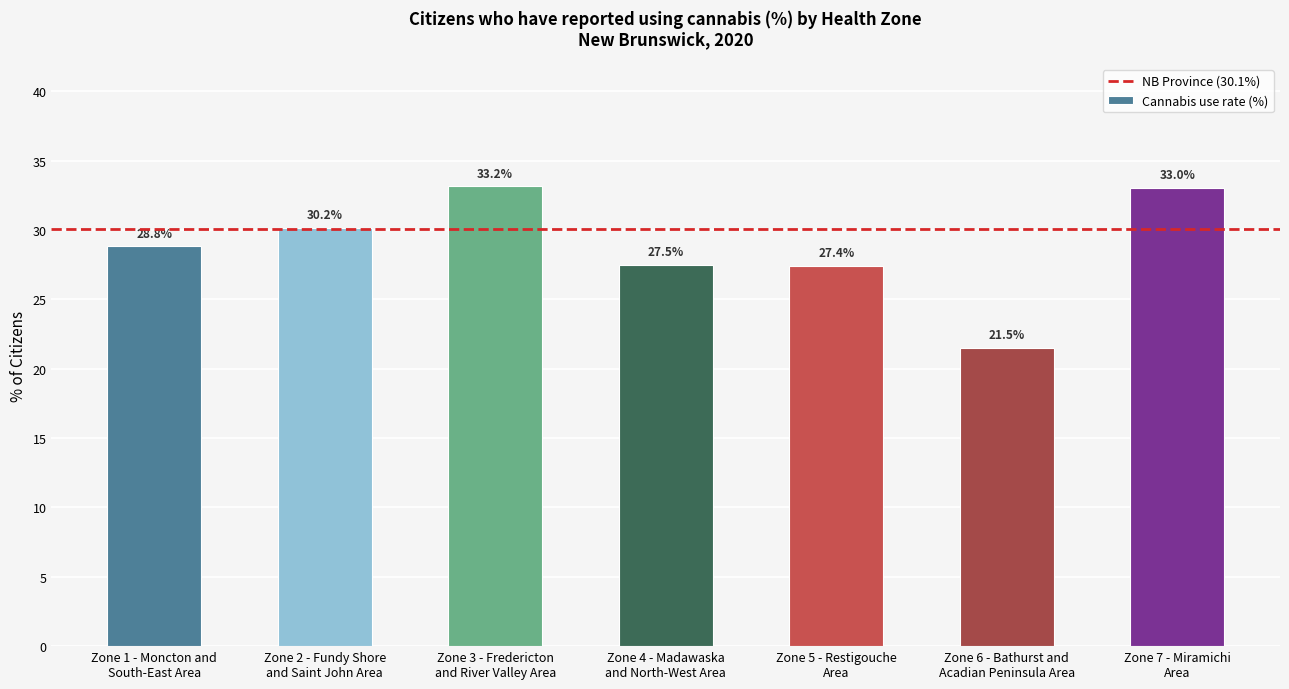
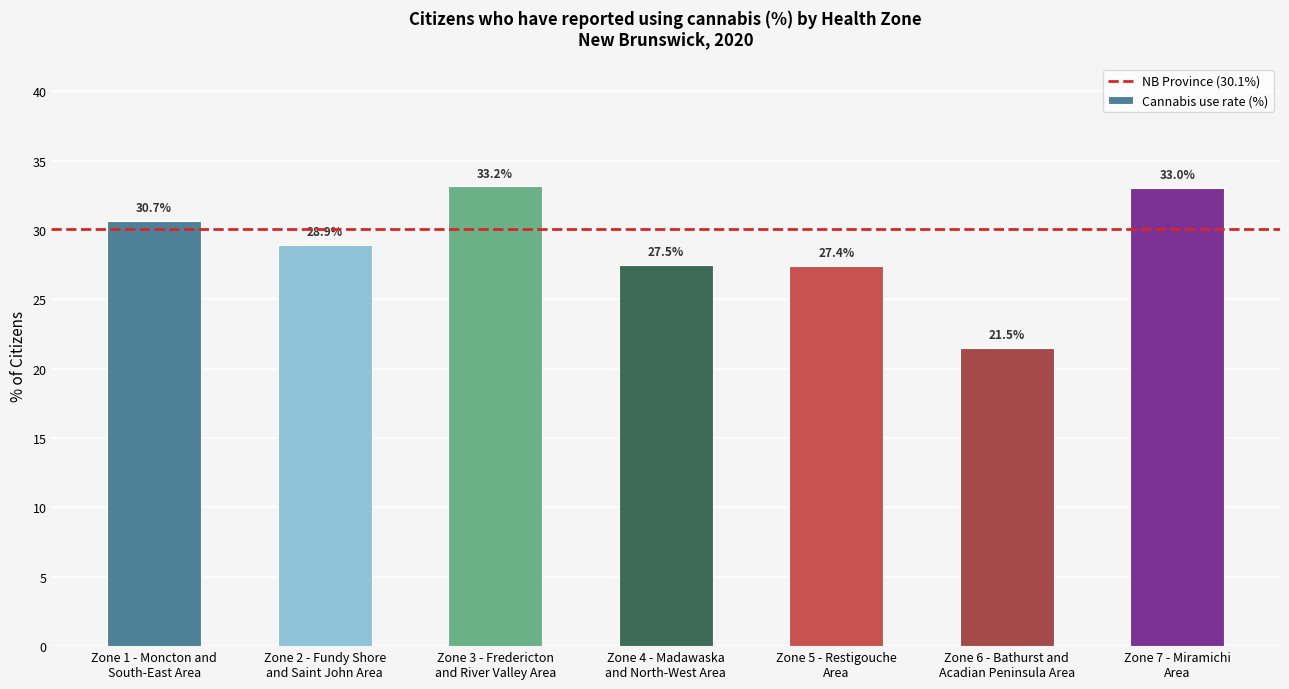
  {
-   "Zone 1 - Moncton and South-East Area": "28.8%",
-   "Zone 2 - Fundy Shore and Saint John Area": "30.2%",
+   "Zone 1 - Moncton and South-East Area": "30.7%",
+   "Zone 2 - Fundy Shore and Saint John Area": "28.9%",
    "Zone 3 - Fredericton and River Valley Area": "33.2%",
    "Zone 4 - Madawaska and North-West Area": "27.5%",
    "Zone 5 - Restigouche Area": "27.4%",
    "Zone 6 - Bathurst and Acadian Peninsula Area": "21.5%",
    "Zone 7 - Miramichi Area": "33.0%"
  }
